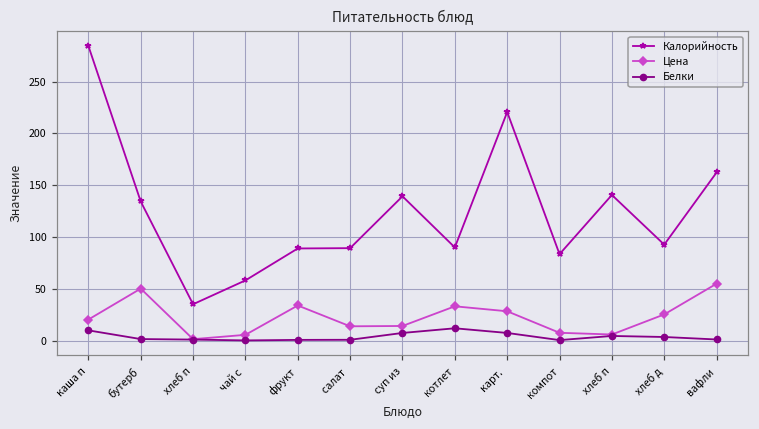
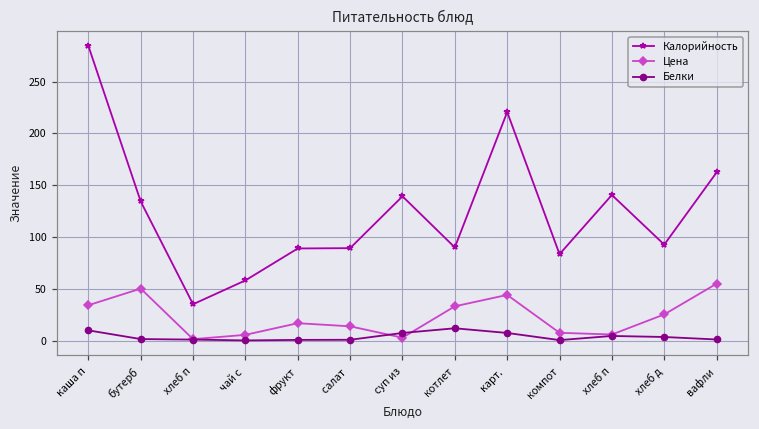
  {
    "Цена": {
-     "каша п": 20,
+     "каша п": 30,
      "бутерб": 50,
      "чай с": 10,
-     "фрукт": 30,
+     "фрукт": 20,
      "салат": 10,
-     "суп из": 10,
+     "суп из": 0,
      "котлет": 30,
-     "карт.": 30,
+     "карт.": 40,
      "компот": 10,
      "хлеб д": 30,
      "вафли": 60
    }
  }
